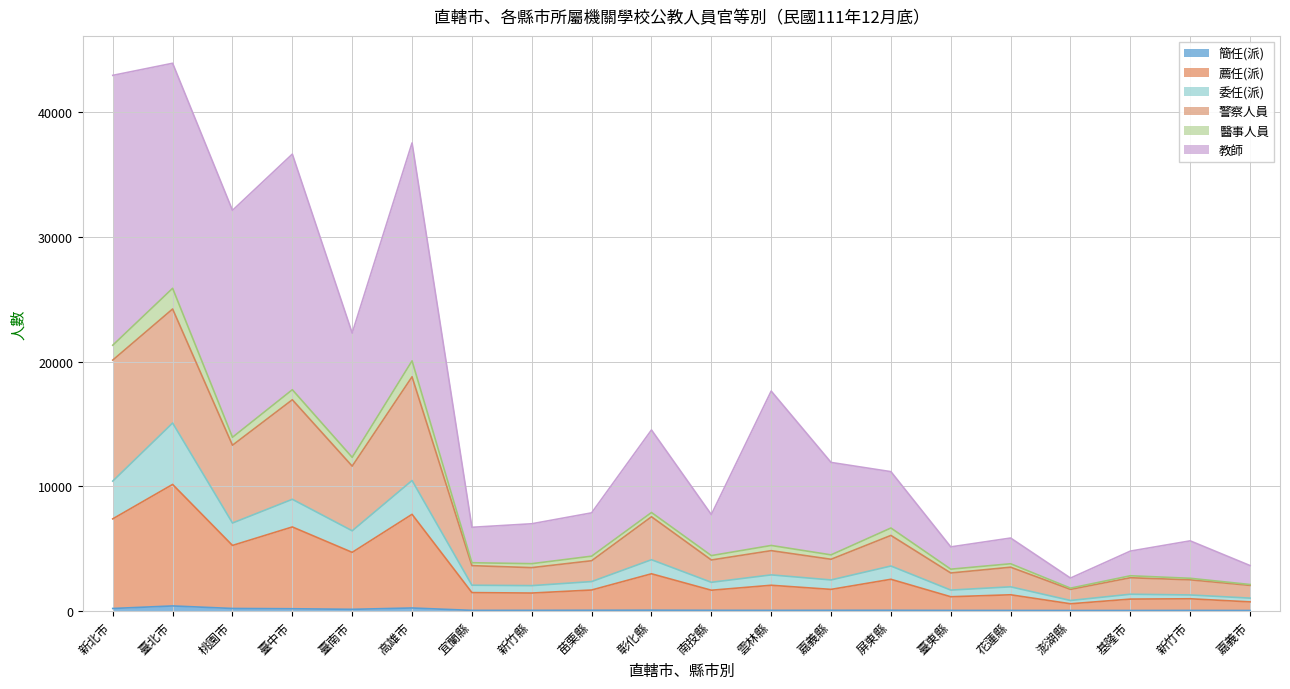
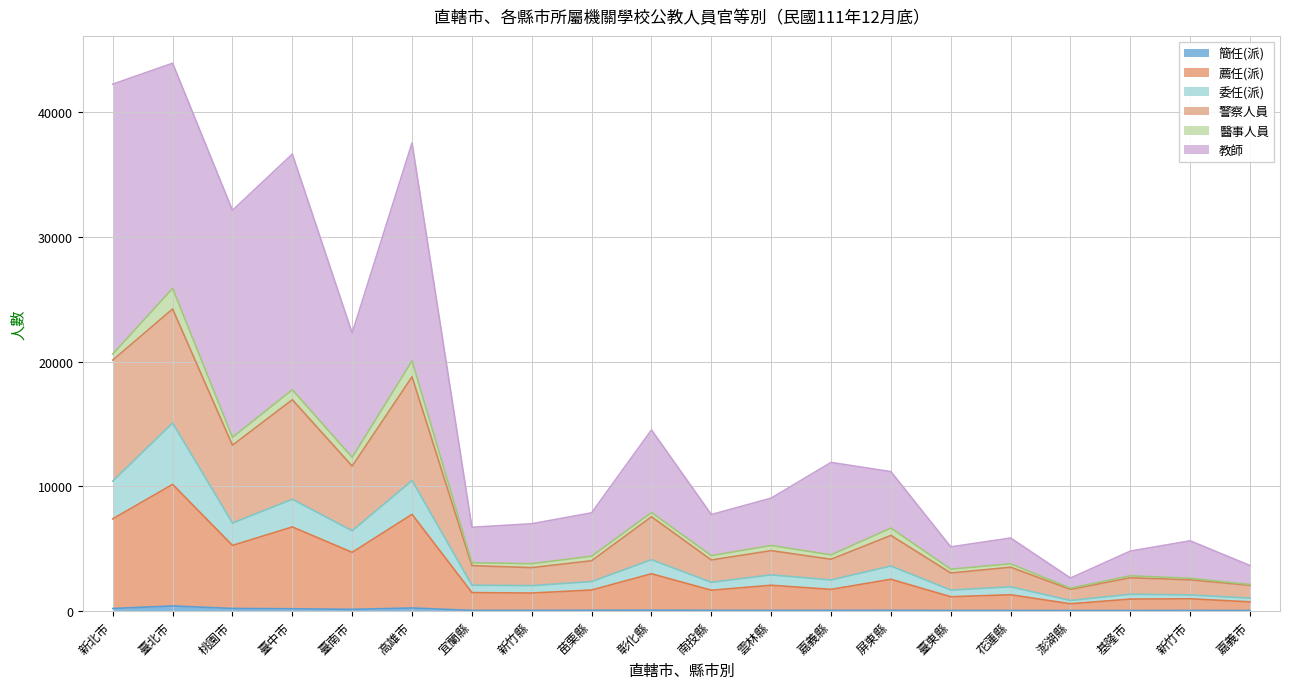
  {
    "醫事人員": {
-     "新北市": 1200,
+     "新北市": 500,
      "臺北市": 1700,
      "桃園市": 600,
      "臺中市": 800,
      "臺南市": 700,
      "高雄市": 1300,
      "宜蘭縣": 200,
      "新竹縣": 300,
      "苗栗縣": 400,
      "彰化縣": 300,
      "南投縣": 400,
      "雲林縣": 400,
      "嘉義縣": 400,
      "屏東縣": 600,
      "臺東縣": 300,
      "花蓮縣": 300
    },
    "教師": {
      "新北市": 21600,
      "臺北市": 18000,
      "桃園市": 18200,
      "臺中市": 18900,
      "臺南市": 10000,
      "高雄市": 17500,
      "宜蘭縣": 2800,
      "新竹縣": 3200,
      "苗栗縣": 3500,
      "彰化縣": 6600,
      "南投縣": 3300,
-     "雲林縣": 12400,
+     "雲林縣": 3800,
      "嘉義縣": 7400,
      "屏東縣": 4500,
      "臺東縣": 1800,
      "花蓮縣": 2100,
      "澎湖縣": 800,
      "基隆市": 2000,
      "新竹市": 3000,
      "嘉義市": 1500
    }
  }
